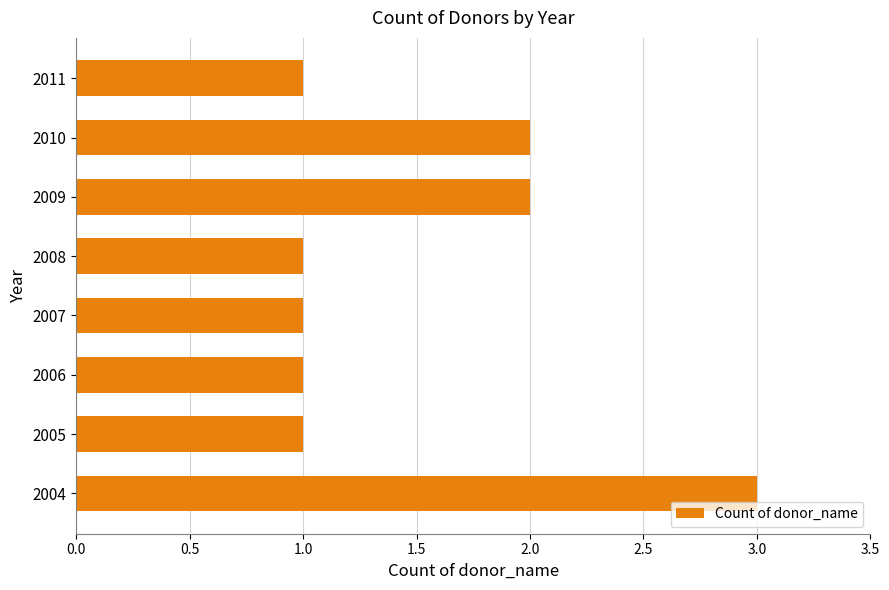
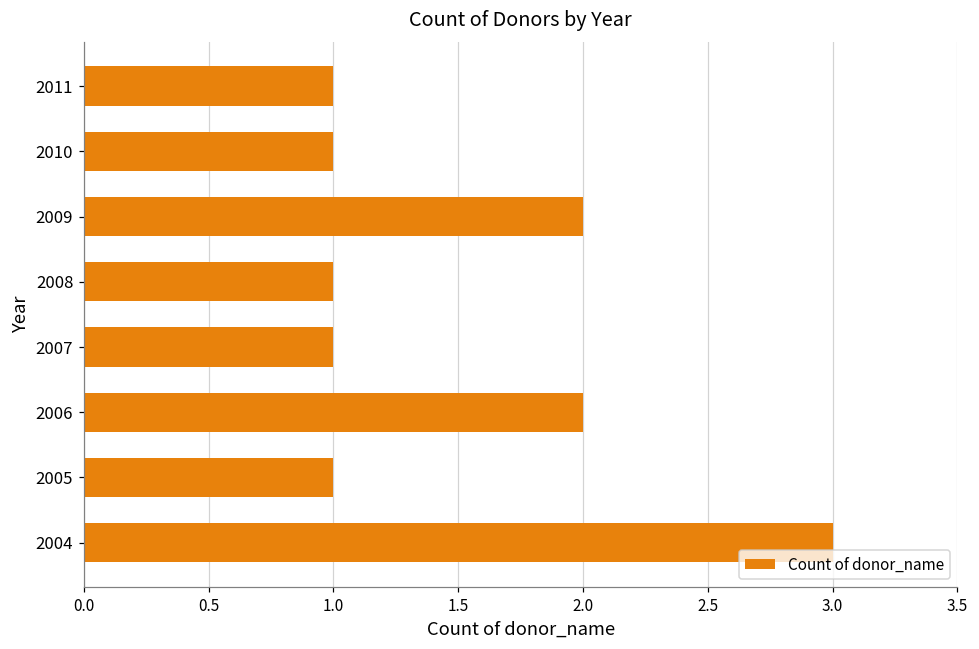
  {
    "2011": 1,
-   "2010": 2,
+   "2010": 1,
    "2009": 2,
    "2008": 1,
    "2007": 1,
-   "2006": 1,
+   "2006": 2,
    "2005": 1,
    "2004": 3
  }
